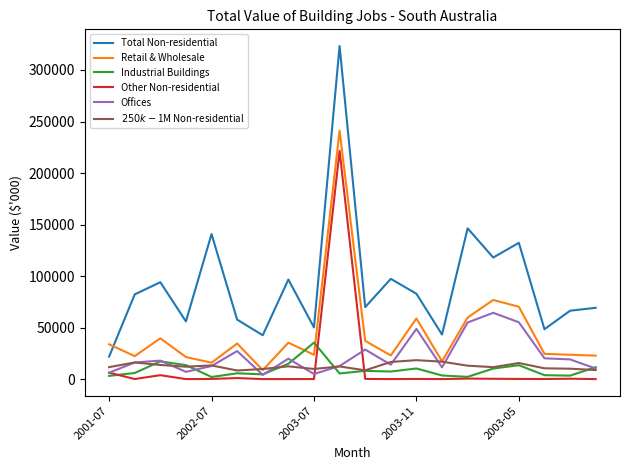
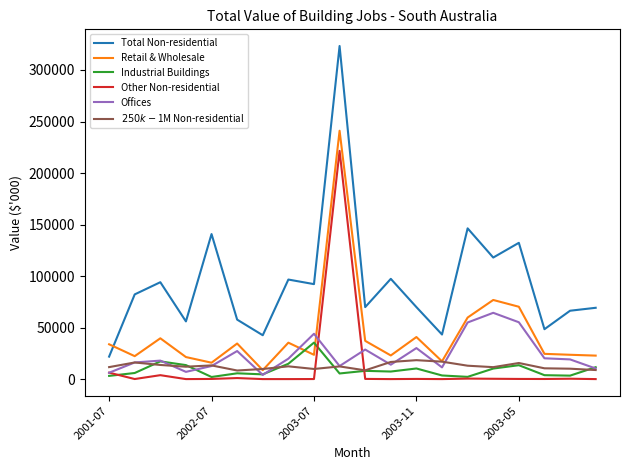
  {
    "Total Non-residential": {
      "2001-07": 22000,
      "2002-07": 141000,
-     "2003-07": 50000,
-     "2003-11": 83000,
+     "2003-07": 92000,
+     "2003-11": 70000,
      "2003-05": 132000
    },
    "Retail & Wholesale": {
      "2001-07": 34000,
      "2002-07": 16000,
      "2003-07": 24000,
-     "2003-11": 59000,
+     "2003-11": 41000,
      "2003-05": 70000
    },
    "Industrial Buildings": {
      "2001-07": 3000,
      "2003-07": 35000,
      "2003-11": 10000
    },
    "Other Non-residential": {
      "2003-07": 0,
      "2003-11": 0,
      "2003-05": 0
    },
    "Offices": {
-     "2003-07": 5000,
-     "2003-11": 49000,
+     "2003-07": 44000,
+     "2003-11": 30000,
      "2003-05": 55000
    }
  }
